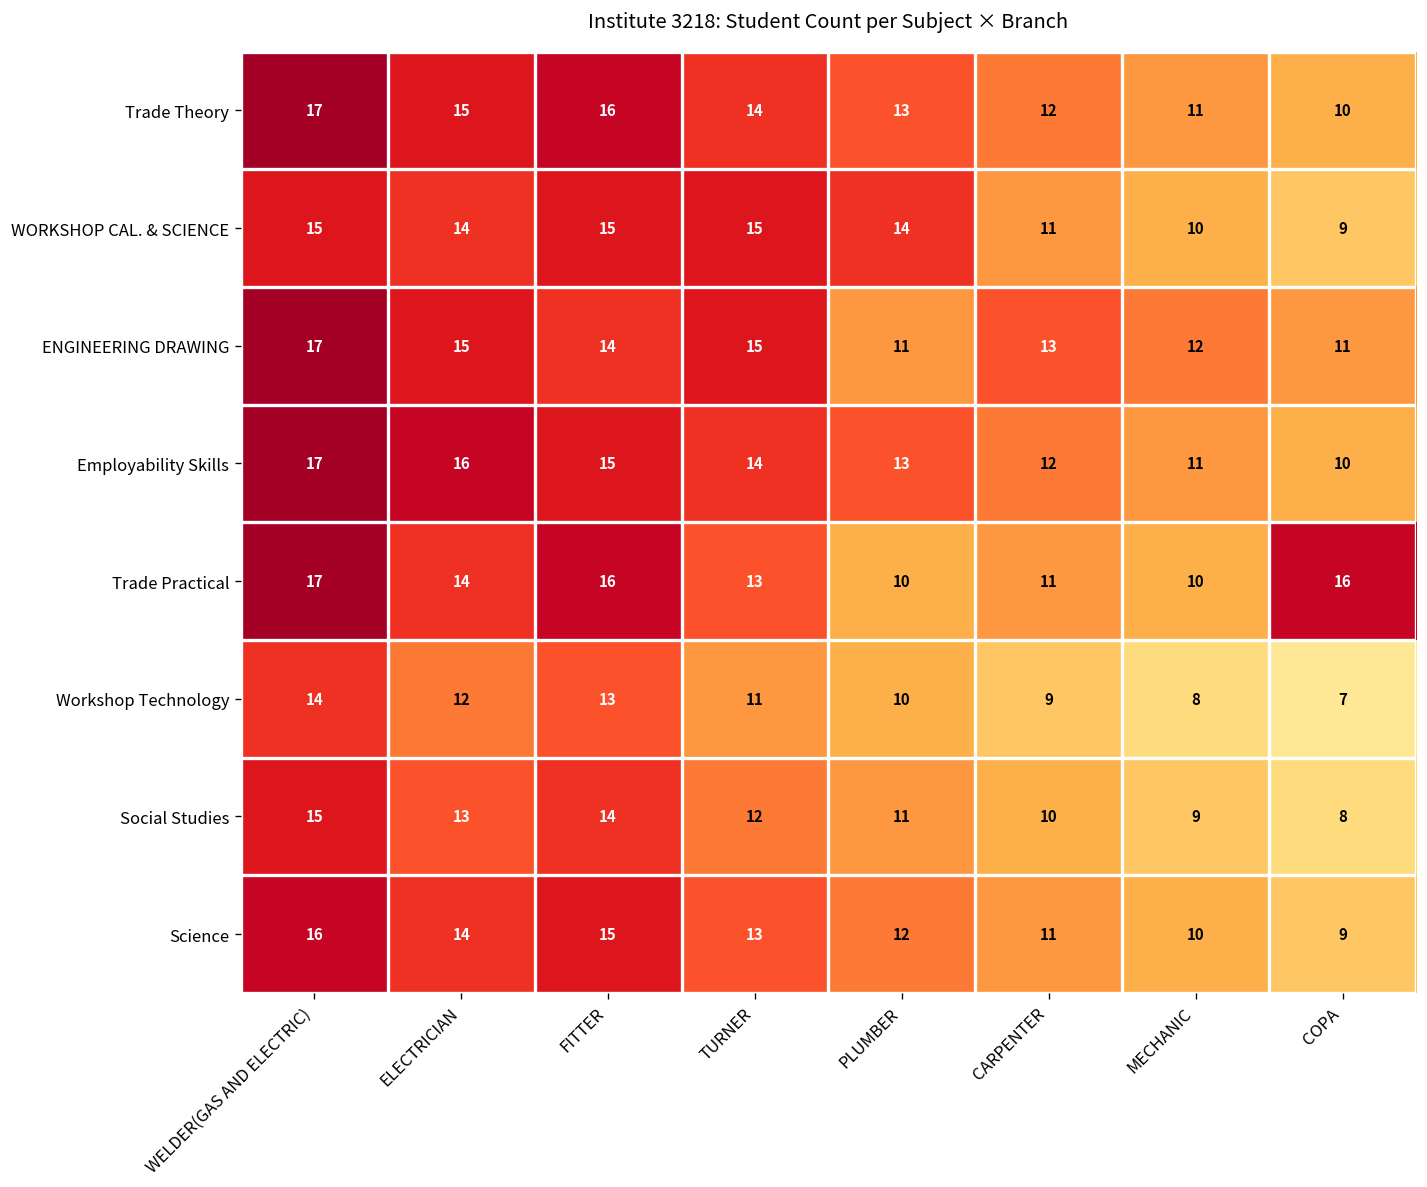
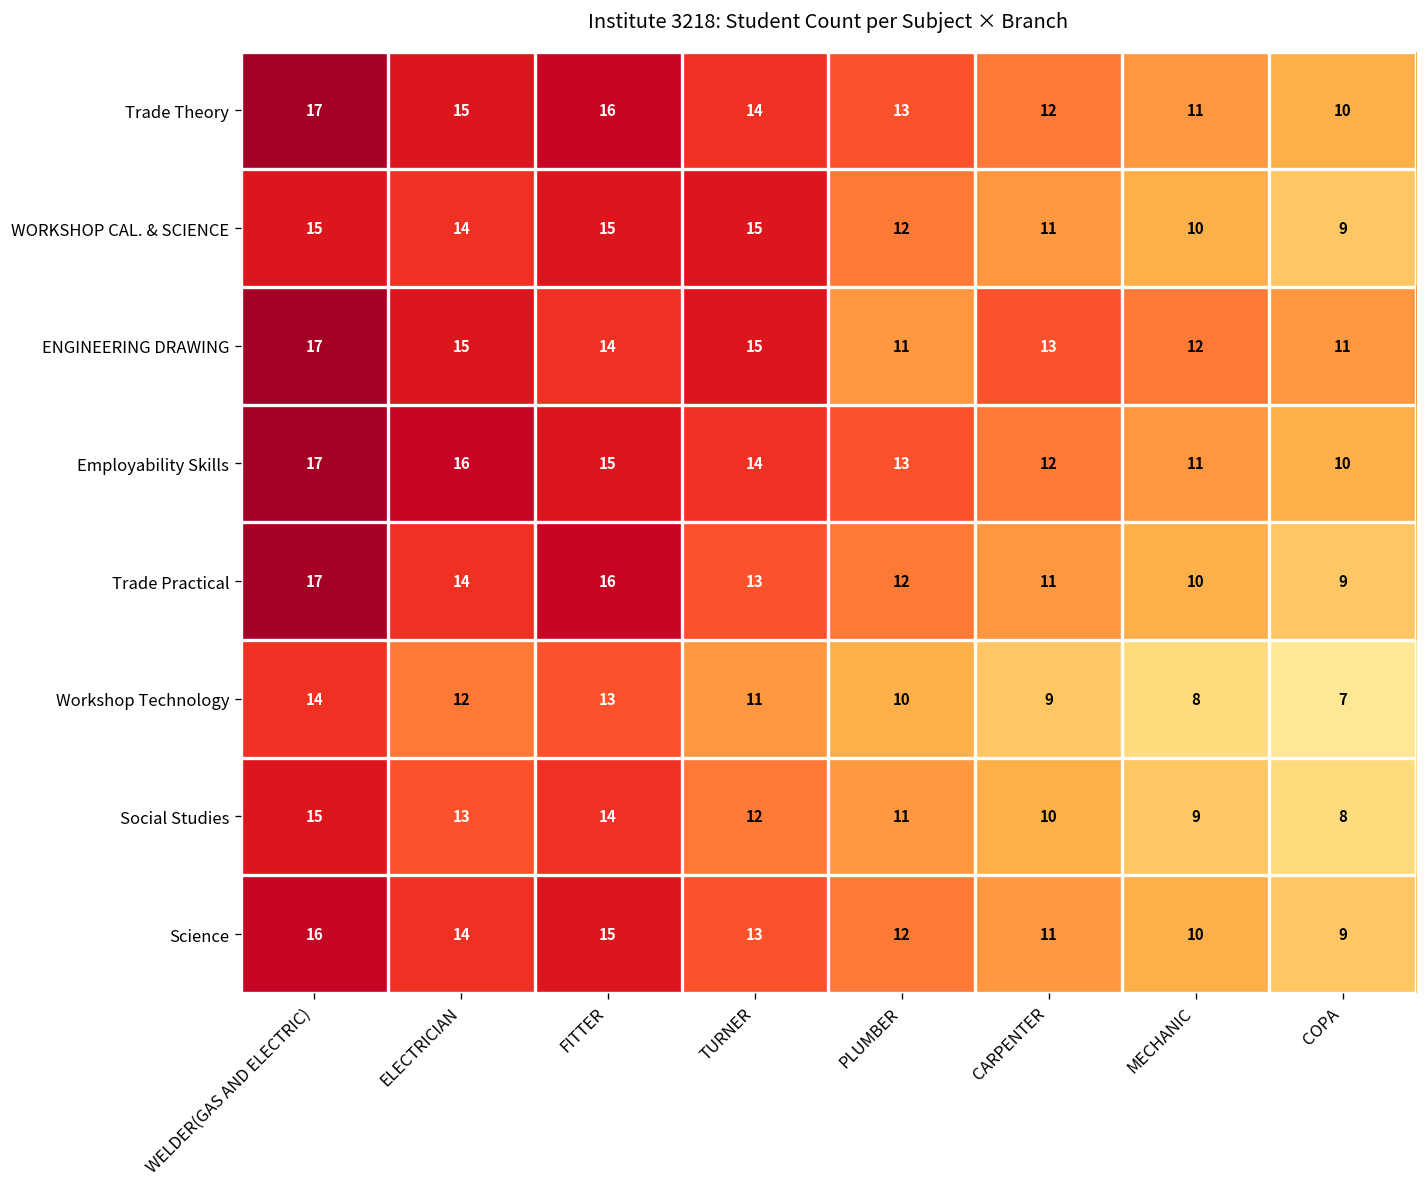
  {
    "Trade Theory": {
      "WELDER(GAS AND ELECTRIC)": 17,
      "ELECTRICIAN": 15,
      "FITTER": 16,
      "TURNER": 14,
      "PLUMBER": 13,
      "CARPENTER": 12,
      "MECHANIC": 11,
      "COPA": 10
    },
    "WORKSHOP CAL. & SCIENCE": {
      "WELDER(GAS AND ELECTRIC)": 15,
      "ELECTRICIAN": 14,
      "FITTER": 15,
      "TURNER": 15,
-     "PLUMBER": 14,
+     "PLUMBER": 12,
      "CARPENTER": 11,
      "MECHANIC": 10,
      "COPA": 9
    },
    "ENGINEERING DRAWING": {
      "WELDER(GAS AND ELECTRIC)": 17,
      "ELECTRICIAN": 15,
      "FITTER": 14,
      "TURNER": 15,
      "PLUMBER": 11,
      "CARPENTER": 13,
      "MECHANIC": 12,
      "COPA": 11
    },
    "Employability Skills": {
      "WELDER(GAS AND ELECTRIC)": 17,
      "ELECTRICIAN": 16,
      "FITTER": 15,
      "TURNER": 14,
      "PLUMBER": 13,
      "CARPENTER": 12,
      "MECHANIC": 11,
      "COPA": 10
    },
    "Trade Practical": {
      "WELDER(GAS AND ELECTRIC)": 17,
      "ELECTRICIAN": 14,
      "FITTER": 16,
      "TURNER": 13,
-     "PLUMBER": 10,
+     "PLUMBER": 12,
      "CARPENTER": 11,
      "MECHANIC": 10,
-     "COPA": 16
+     "COPA": 9
    },
    "Workshop Technology": {
      "WELDER(GAS AND ELECTRIC)": 14,
      "ELECTRICIAN": 12,
      "FITTER": 13,
      "TURNER": 11,
      "PLUMBER": 10,
      "CARPENTER": 9,
      "MECHANIC": 8,
      "COPA": 7
    },
    "Social Studies": {
      "WELDER(GAS AND ELECTRIC)": 15,
      "ELECTRICIAN": 13,
      "FITTER": 14,
      "TURNER": 12,
      "PLUMBER": 11,
      "CARPENTER": 10,
      "MECHANIC": 9,
      "COPA": 8
    },
    "Science": {
      "WELDER(GAS AND ELECTRIC)": 16,
      "ELECTRICIAN": 14,
      "FITTER": 15,
      "TURNER": 13,
      "PLUMBER": 12,
      "CARPENTER": 11,
      "MECHANIC": 10,
      "COPA": 9
    }
  }
